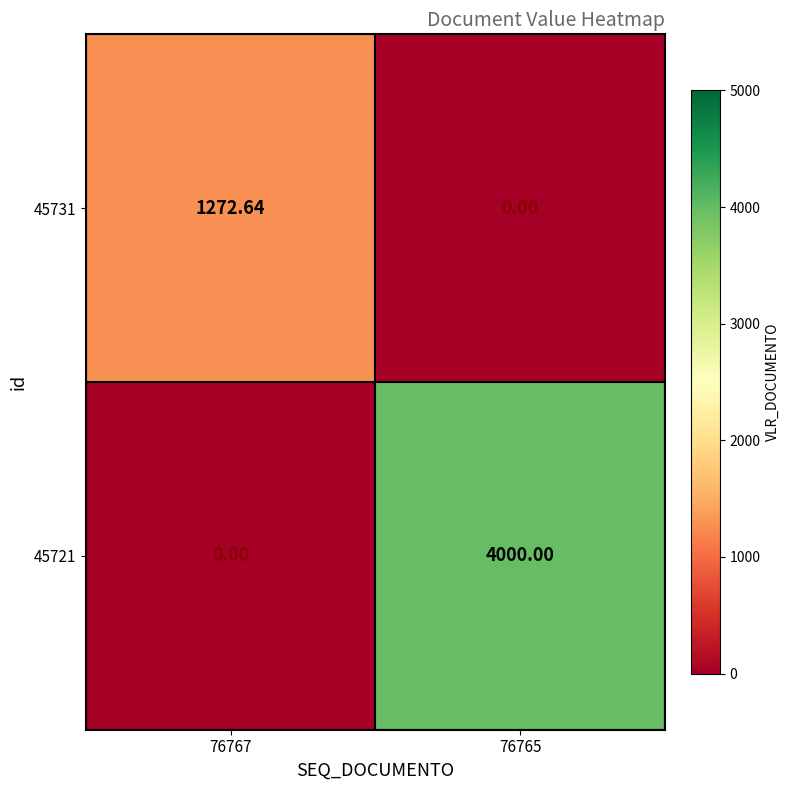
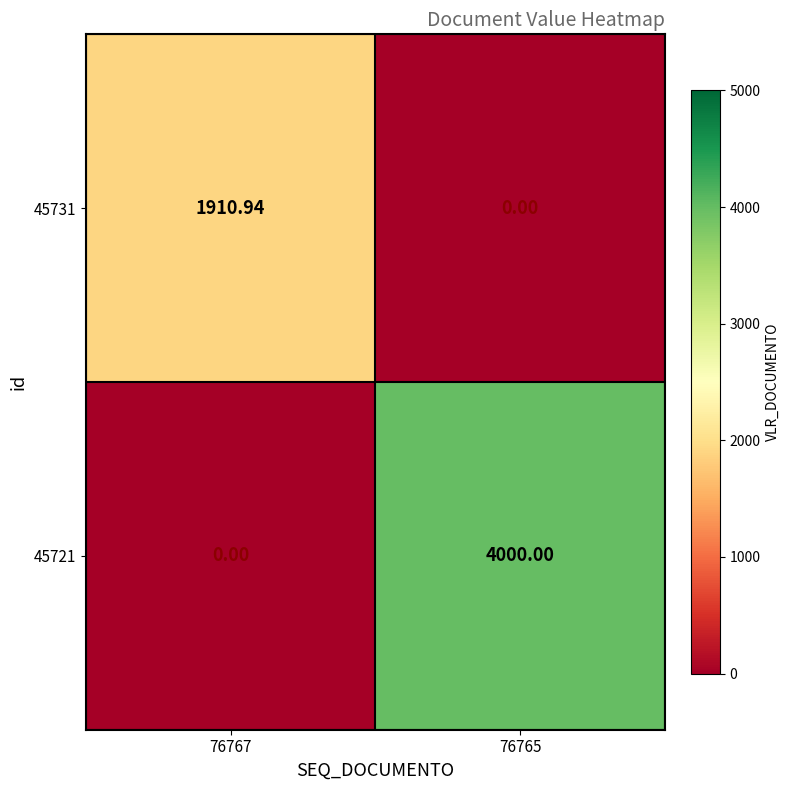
  {
    "45731": {
-     "76767": 1272.64
+     "76767": 1910.94
    },
    "45721": {
      "76765": 4000.00
    }
  }
